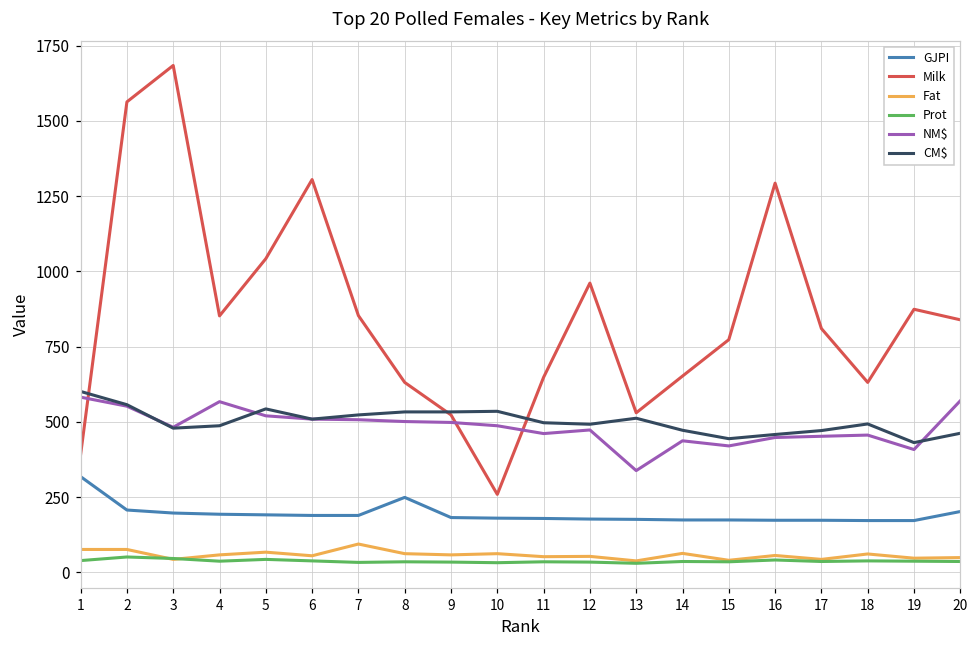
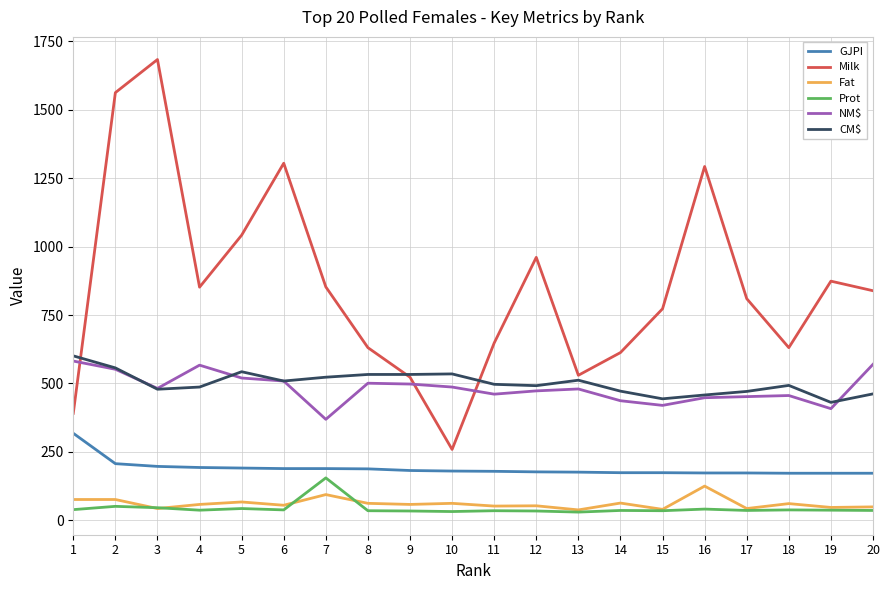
  {
    "GJPI": {
      "1": 320,
      "2": 210,
      "3": 200,
      "4": 190,
      "5": 190,
      "6": 190,
      "7": 190,
-     "8": 250,
+     "8": 190,
      "9": 180,
      "10": 180,
      "11": 180,
      "12": 180,
      "13": 180,
      "14": 170,
      "15": 170,
      "16": 170,
      "17": 170,
      "18": 170,
      "19": 170,
-     "20": 200
+     "20": 170
    },
    "Milk": {
      "1": 390,
      "2": 1560,
      "3": 1680,
      "4": 850,
      "5": 1040,
      "6": 1310,
      "7": 850,
      "8": 630,
      "9": 520,
      "10": 260,
      "11": 650,
      "12": 960,
      "13": 530,
-     "14": 650,
+     "14": 610,
      "15": 770,
      "16": 1290,
      "17": 810,
      "18": 630,
      "19": 870,
      "20": 840
    },
    "Fat": {
      "1": 80,
      "2": 80,
      "4": 60,
      "5": 70,
      "6": 60,
      "7": 90,
      "8": 60,
      "9": 60,
      "10": 60,
      "11": 50,
      "12": 50,
      "14": 60,
-     "16": 60,
+     "16": 130,
      "18": 60,
      "19": 50,
      "20": 50
    },
    "Prot": {
      "1": 40,
      "2": 50,
      "4": 40,
      "5": 40,
      "6": 40,
-     "7": 30,
+     "7": 160,
      "8": 40,
      "9": 30,
      "10": 30,
      "11": 40,
      "12": 30,
      "14": 40,
      "16": 40,
      "18": 40,
      "19": 40,
      "20": 40
    },
    "NM$": {
      "1": 580,
      "4": 570,
      "5": 520,
-     "7": 510,
+     "7": 370,
      "8": 500,
      "9": 500,
      "10": 490,
      "11": 460,
      "12": 470,
-     "13": 340,
+     "13": 480,
      "14": 440,
      "15": 420,
      "16": 450,
      "17": 450,
      "18": 460,
      "19": 410,
      "20": 570
    },
    "CM$": {
      "1": 600,
      "4": 490,
      "5": 540,
      "7": 520,
      "8": 530,
      "9": 530,
      "10": 540,
      "11": 500,
      "12": 490,
      "13": 510,
      "14": 470,
      "15": 440,
      "16": 460,
      "17": 470,
      "18": 490,
      "19": 430,
      "20": 460
    }
  }
